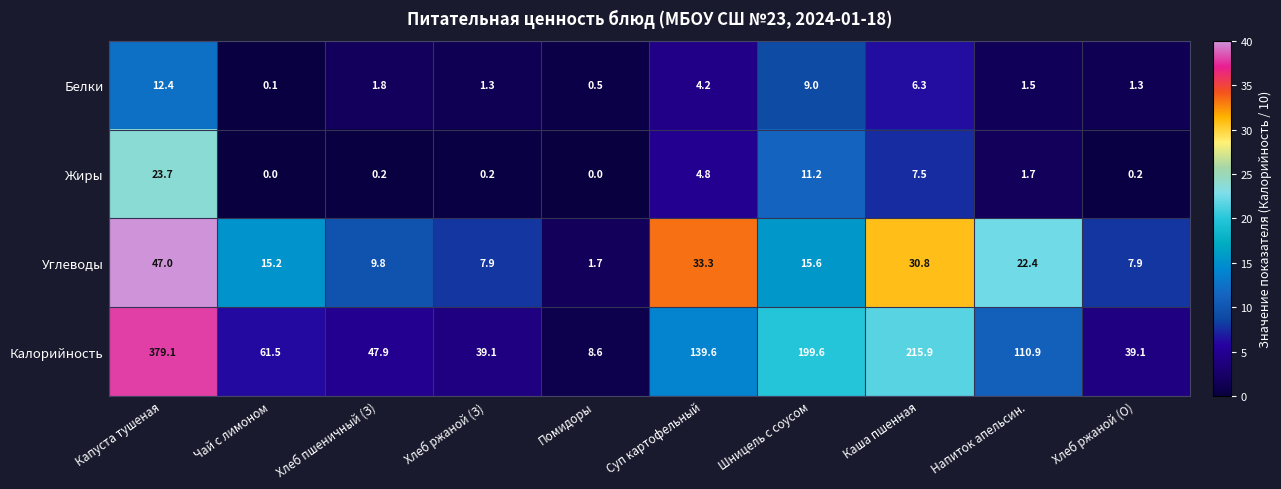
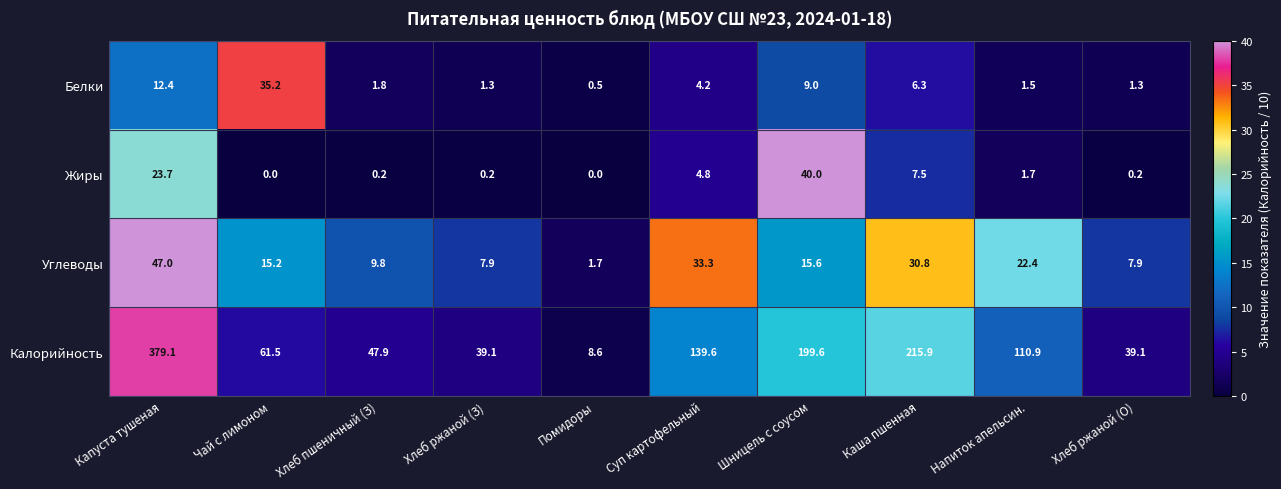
  {
    "Белки": {
      "Капуста тушеная": 12.4,
-     "Чай с лимоном": 0.1,
+     "Чай с лимоном": 35.2,
      "Хлеб пшеничный (З)": 1.8,
      "Хлеб ржаной (З)": 1.3,
      "Помидоры": 0.5,
      "Суп картофельный": 4.2,
      "Шницель с соусом": 9.0,
      "Каша пшенная": 6.3,
      "Напиток апельсин.": 1.5,
      "Хлеб ржаной (О)": 1.3
    },
    "Жиры": {
      "Капуста тушеная": 23.7,
      "Чай с лимоном": 0.0,
      "Хлеб пшеничный (З)": 0.2,
      "Хлеб ржаной (З)": 0.2,
      "Помидоры": 0.0,
      "Суп картофельный": 4.8,
-     "Шницель с соусом": 11.2,
+     "Шницель с соусом": 40.0,
      "Каша пшенная": 7.5,
      "Напиток апельсин.": 1.7,
      "Хлеб ржаной (О)": 0.2
    },
    "Углеводы": {
      "Капуста тушеная": 47.0,
      "Чай с лимоном": 15.2,
      "Хлеб пшеничный (З)": 9.8,
      "Хлеб ржаной (З)": 7.9,
      "Помидоры": 1.7,
      "Суп картофельный": 33.3,
      "Шницель с соусом": 15.6,
      "Каша пшенная": 30.8,
      "Напиток апельсин.": 22.4,
      "Хлеб ржаной (О)": 7.9
    },
    "Калорийность": {
      "Капуста тушеная": 379.1,
      "Чай с лимоном": 61.5,
      "Хлеб пшеничный (З)": 47.9,
      "Хлеб ржаной (З)": 39.1,
      "Помидоры": 8.6,
      "Суп картофельный": 139.6,
      "Шницель с соусом": 199.6,
      "Каша пшенная": 215.9,
      "Напиток апельсин.": 110.9,
      "Хлеб ржаной (О)": 39.1
    }
  }
